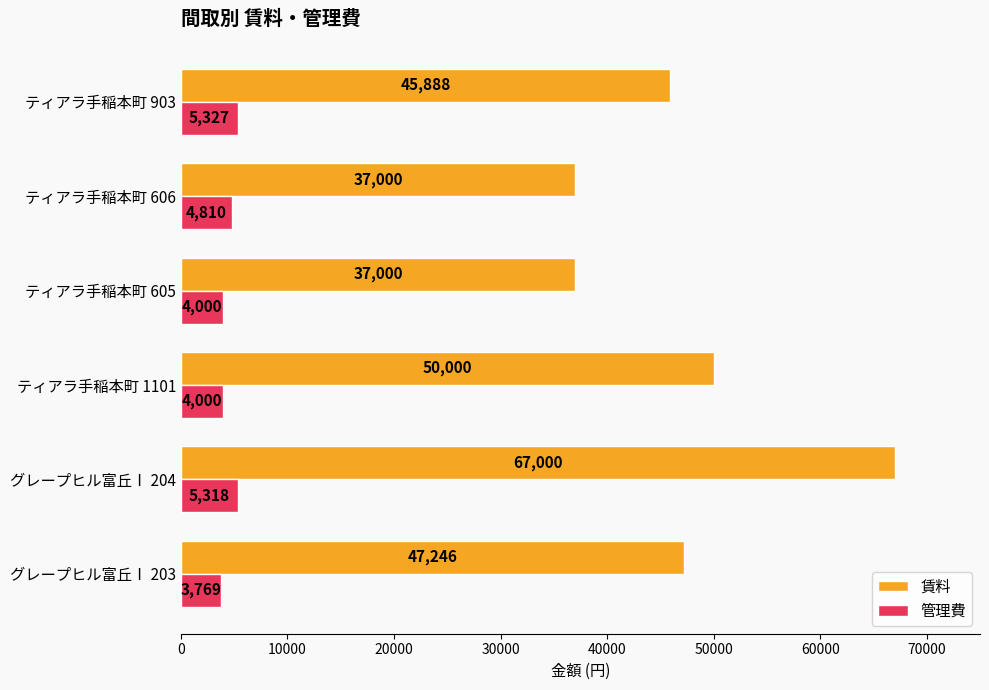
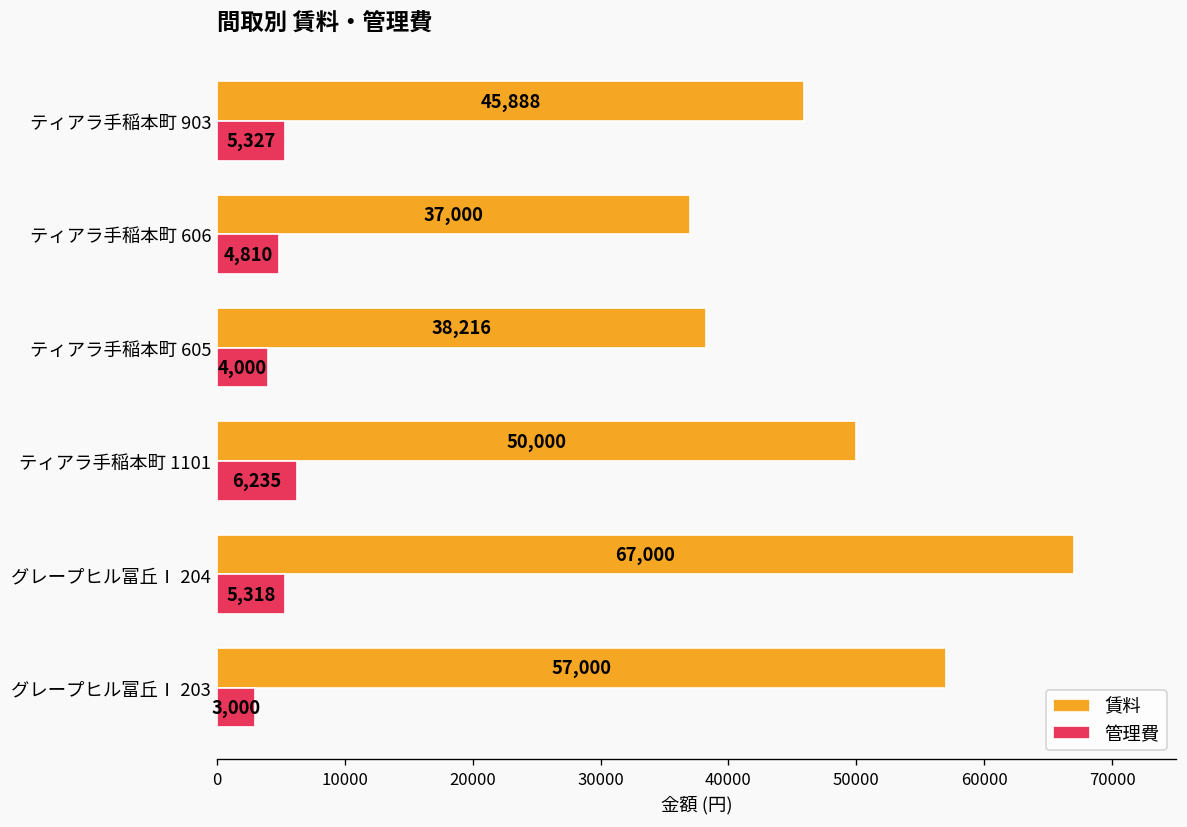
  {
    "賃料": {
      "ティアラ手稲本町 903": "45,888",
      "ティアラ手稲本町 606": "37,000",
-     "ティアラ手稲本町 605": "37,000",
+     "ティアラ手稲本町 605": "38,216",
      "ティアラ手稲本町 1101": "50,000",
      "グレープヒル富丘Ⅰ 204": "67,000",
-     "グレープヒル富丘Ⅰ 203": "47,246"
+     "グレープヒル富丘Ⅰ 203": "57,000"
    },
    "管理費": {
      "ティアラ手稲本町 903": "5,327",
      "ティアラ手稲本町 606": "4,810",
      "ティアラ手稲本町 605": "4,000",
-     "ティアラ手稲本町 1101": "4,000",
+     "ティアラ手稲本町 1101": "6,235",
      "グレープヒル富丘Ⅰ 204": "5,318",
-     "グレープヒル富丘Ⅰ 203": "3,769"
+     "グレープヒル富丘Ⅰ 203": "3,000"
    }
  }
